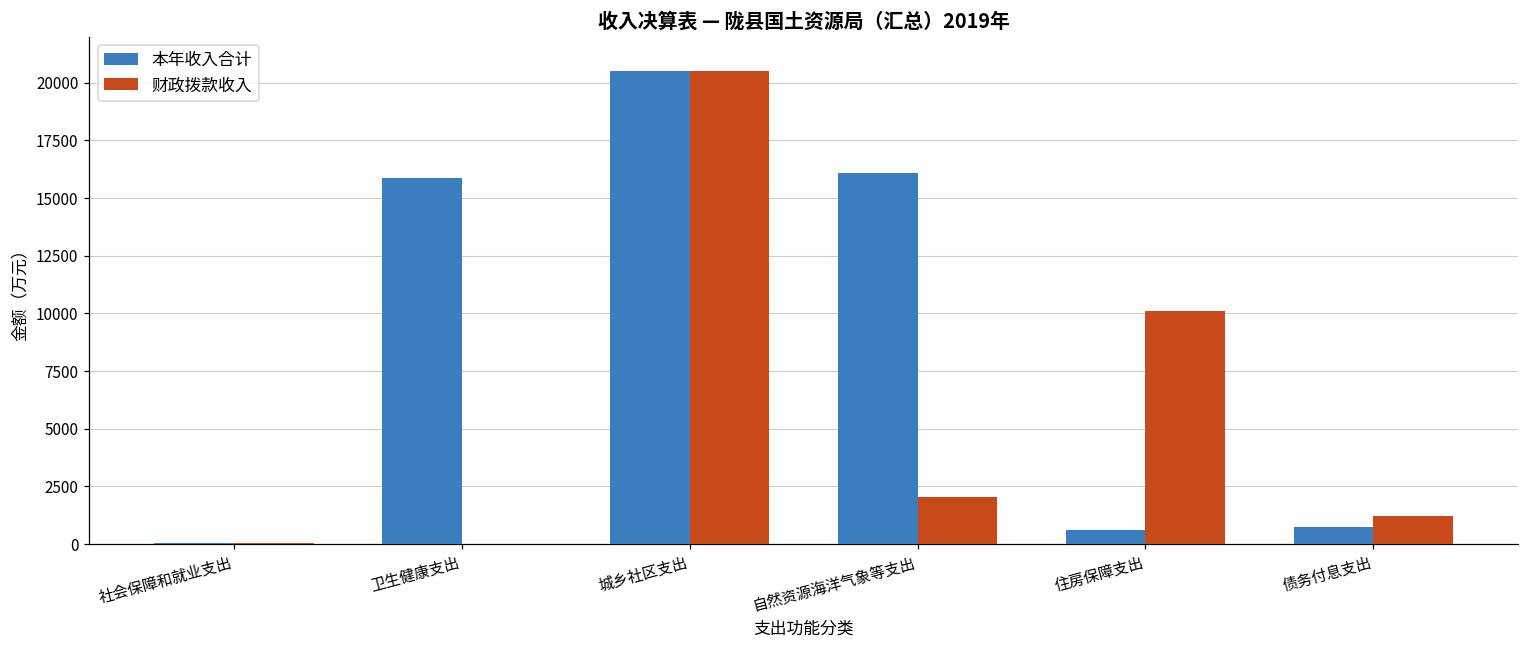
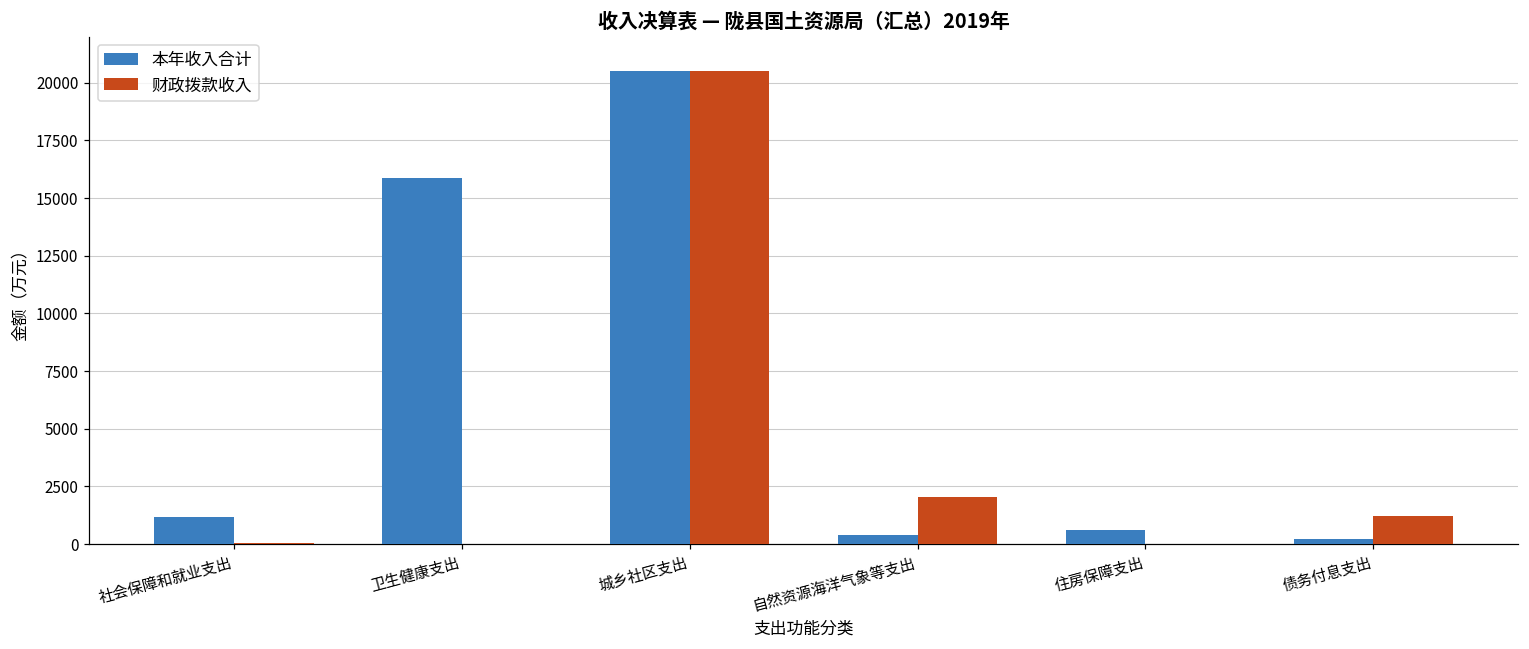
  {
    "本年收入合计": {
-     "社会保障和就业支出": 0,
+     "社会保障和就业支出": 1200,
      "卫生健康支出": 15900,
      "城乡社区支出": 20500,
-     "自然资源海洋气象等支出": 16100,
+     "自然资源海洋气象等支出": 400,
      "住房保障支出": 600,
-     "债务付息支出": 700
+     "债务付息支出": 200
    },
    "财政拨款收入": {
      "城乡社区支出": 20500,
      "自然资源海洋气象等支出": 2100,
-     "住房保障支出": 10100,
+     "住房保障支出": 0,
      "债务付息支出": 1200
    }
  }
